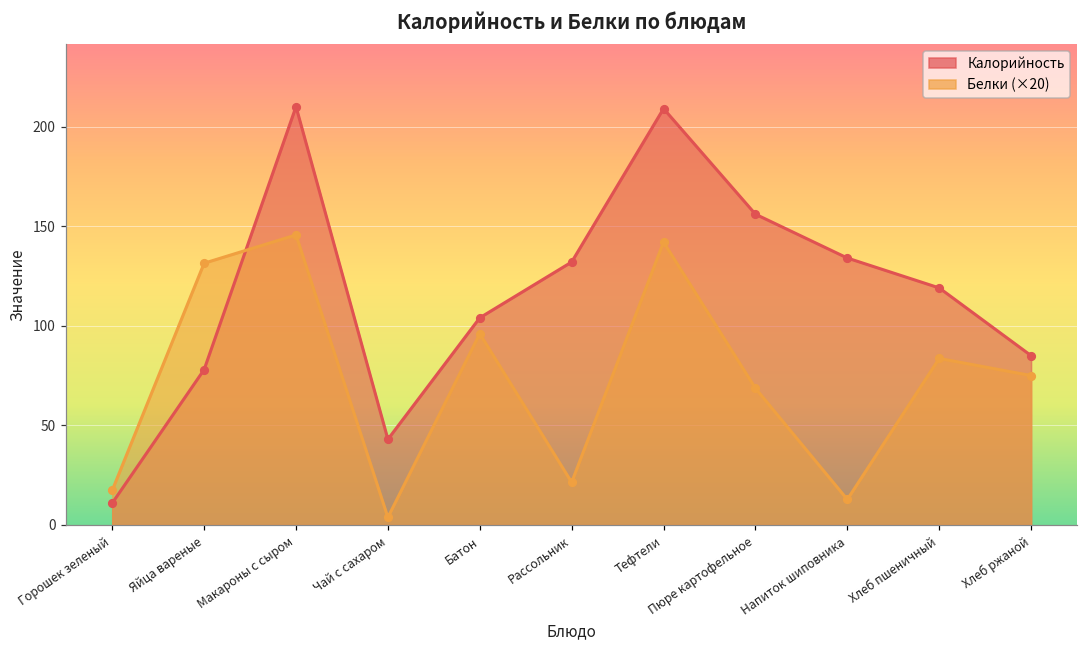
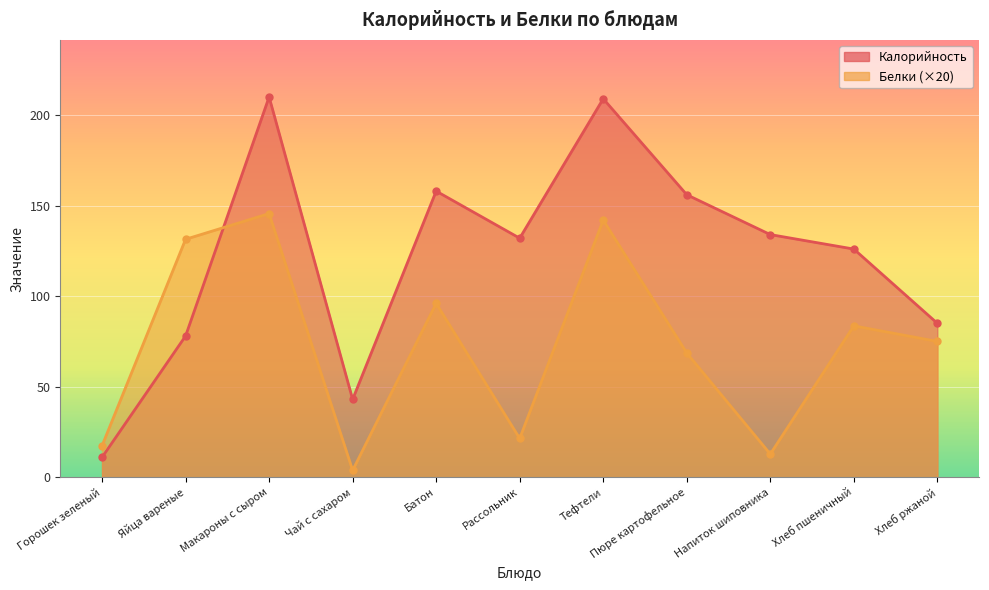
  {
    "Калорийность": {
      "Горошек зеленый": 11,
      "Яйца вареные": 78,
      "Макароны с сыром": 210,
      "Чай с сахаром": 43,
-     "Батон": 104,
+     "Батон": 158,
      "Рассольник": 132,
      "Тефтели": 209,
      "Пюре картофельное": 156,
      "Напиток шиповника": 134,
-     "Хлеб пшеничный": 119,
+     "Хлеб пшеничный": 126,
      "Хлеб ржаной": 85
    },
    "Белки (×20)": {
      "Горошек зеленый": 17,
      "Яйца вареные": 131,
      "Макароны с сыром": 146,
      "Чай с сахаром": 4,
      "Батон": 96,
      "Рассольник": 21,
      "Тефтели": 142,
      "Пюре картофельное": 69,
      "Напиток шиповника": 13,
      "Хлеб пшеничный": 84,
      "Хлеб ржаной": 75
    }
  }
